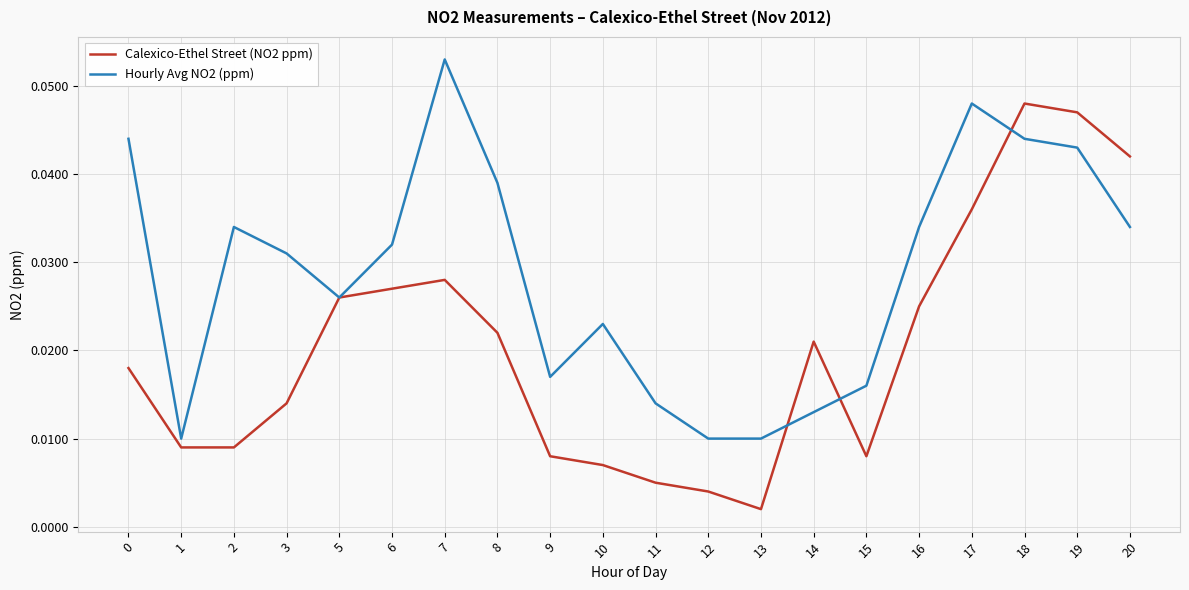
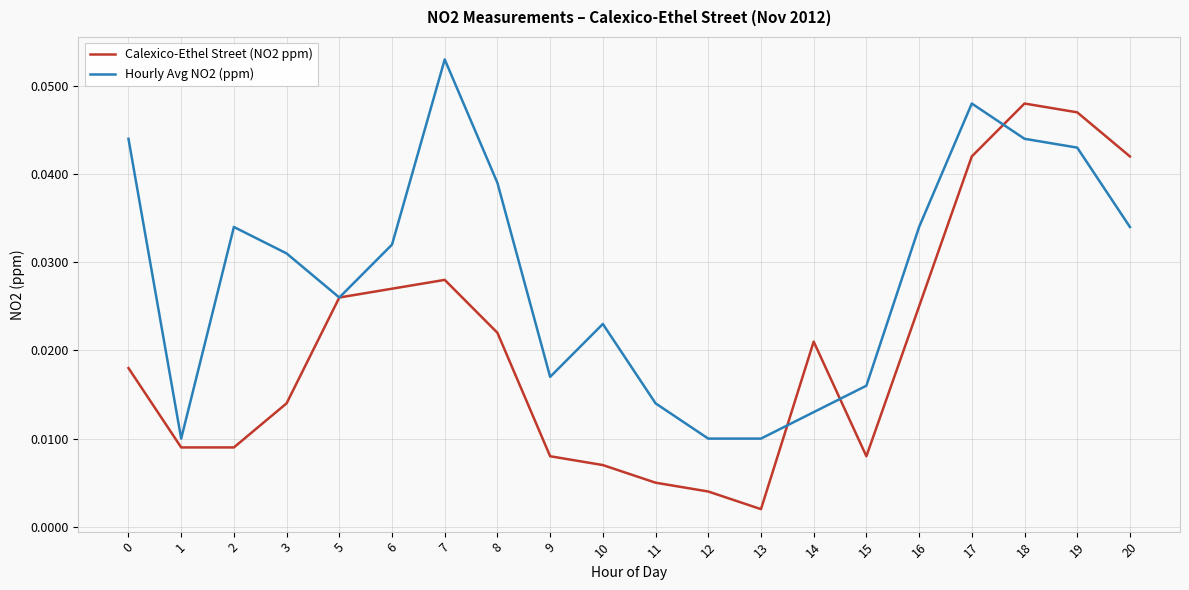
  {
    "Calexico-Ethel Street (NO2 ppm)": {
      "0": 0.018,
      "1": 0.009,
      "2": 0.009,
      "3": 0.014,
      "6": 0.027,
      "7": 0.028,
      "8": 0.022,
      "9": 0.008,
      "10": 0.007,
      "11": 0.005,
      "12": 0.004,
      "13": 0.002,
      "14": 0.021,
      "15": 0.008,
      "16": 0.025,
-     "17": 0.036,
+     "17": 0.042,
      "18": 0.048,
      "19": 0.047,
      "20": 0.042
    },
    "Hourly Avg NO2 (ppm)": {
      "0": 0.044,
      "1": 0.010,
      "2": 0.034,
      "3": 0.031,
      "6": 0.032,
      "7": 0.053,
      "8": 0.039,
      "9": 0.017,
      "10": 0.023,
      "11": 0.014,
      "12": 0.010,
      "13": 0.010,
      "14": 0.013,
      "15": 0.016,
      "16": 0.034,
      "17": 0.048,
      "18": 0.044,
      "19": 0.043,
      "20": 0.034
    }
  }
